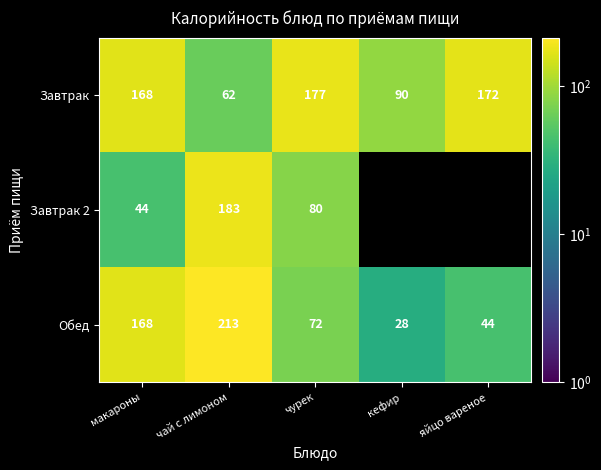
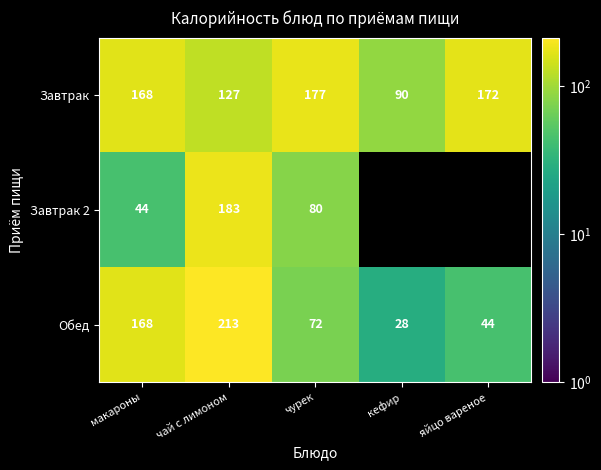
  {
    "Завтрак": {
      "макароны": 168,
-     "чай с лимоном": 62,
+     "чай с лимоном": 127,
      "чурек": 177,
      "кефир": 90,
      "яйцо вареное": 172
    },
    "Завтрак 2": {
      "макароны": 44,
      "чай с лимоном": 183,
      "чурек": 80
    },
    "Обед": {
      "макароны": 168,
      "чай с лимоном": 213,
      "чурек": 72,
      "кефир": 28,
      "яйцо вареное": 44
    }
  }
